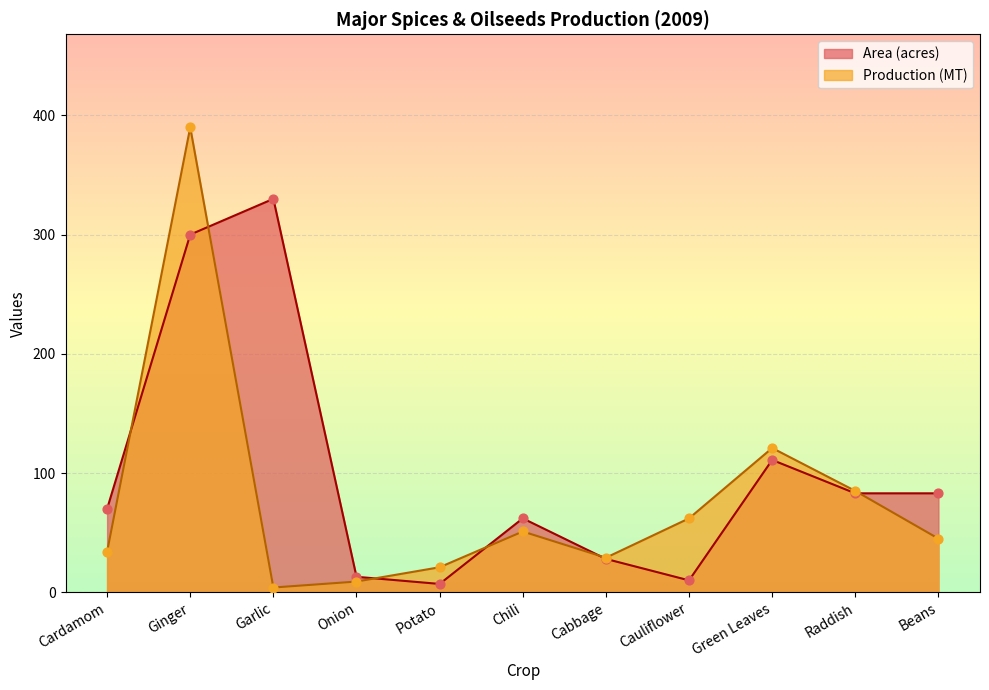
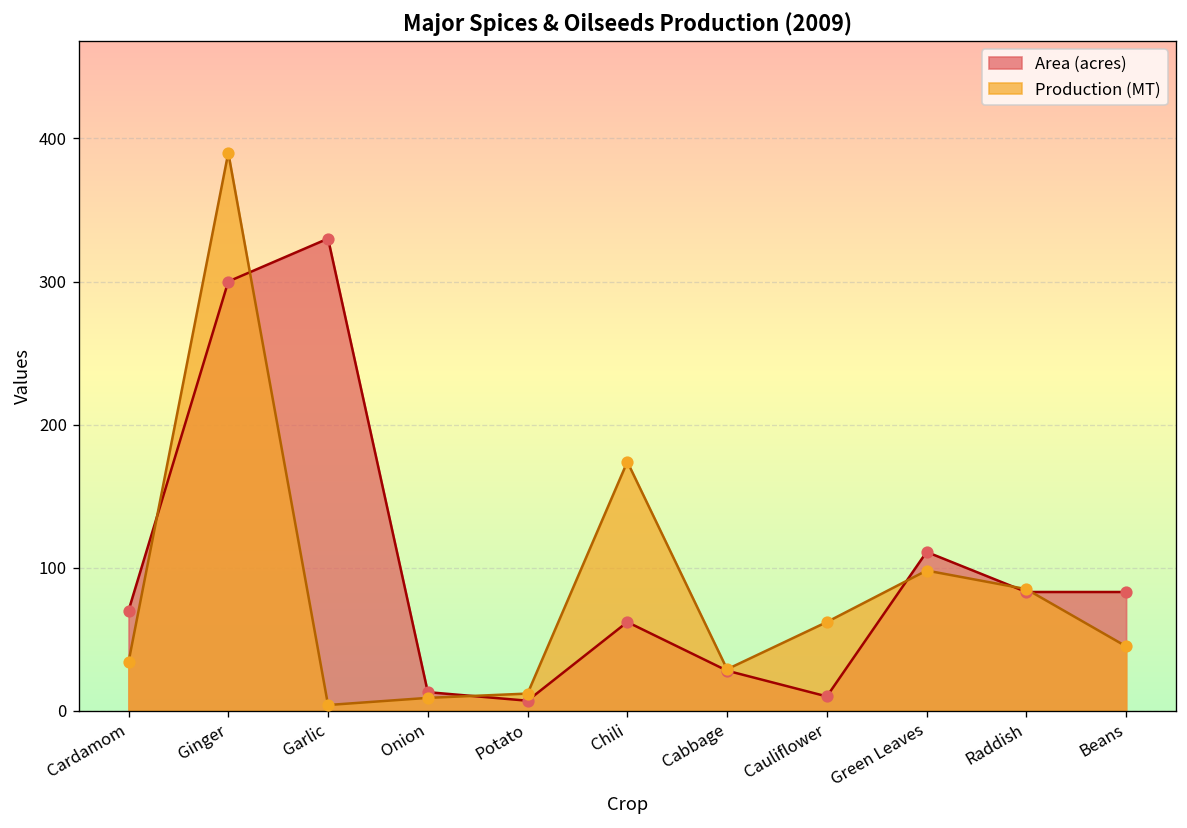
  {
    "Area (acres)": {
      "Cardamom": 70,
      "Ginger": 300,
      "Garlic": 330,
      "Onion": 13,
      "Potato": 7,
      "Chili": 62,
      "Cauliflower": 10,
      "Green Leaves": 111,
      "Beans": 83
    },
    "Production (MT)": {
      "Cardamom": 34,
      "Ginger": 390,
      "Garlic": 4,
      "Onion": 9,
-     "Potato": 21,
-     "Chili": 51,
+     "Potato": 12,
+     "Chili": 174,
      "Cauliflower": 62,
-     "Green Leaves": 121,
+     "Green Leaves": 98,
      "Beans": 45
    }
  }
